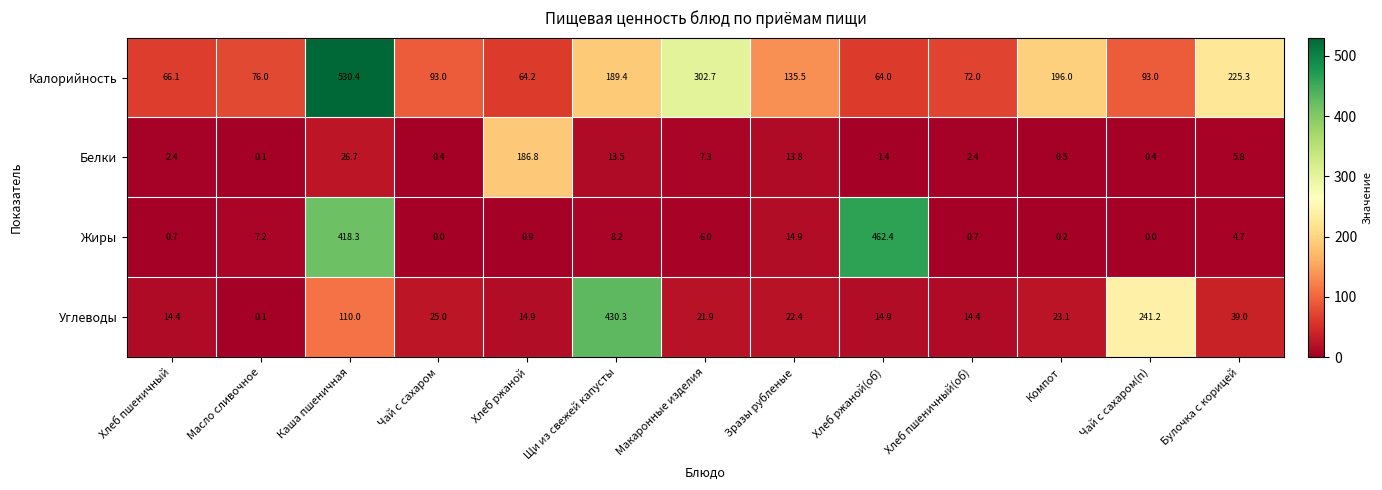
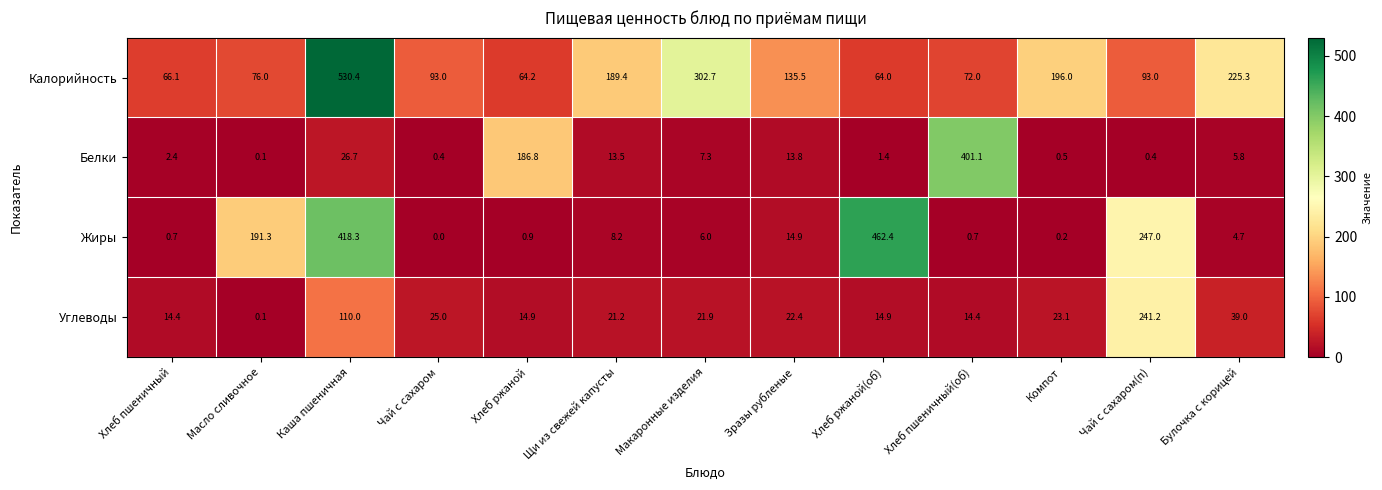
  {
    "Калорийность": {
      "Хлеб пшеничный": 66.1,
      "Масло сливочное": 76.0,
      "Каша пшеничная": 530.4,
      "Чай с сахаром": 93.0,
      "Хлеб ржаной": 64.2,
      "Щи из свежей капусты": 189.4,
      "Макаронные изделия": 302.7,
      "Зразы рубленые": 135.5,
      "Хлеб ржаной(об)": 64.0,
      "Хлеб пшеничный(об)": 72.0,
      "Компот": 196.0,
      "Чай с сахаром(п)": 93.0,
      "Булочка с корицей": 225.3
    },
    "Белки": {
      "Хлеб пшеничный": 2.4,
      "Масло сливочное": 0.1,
      "Каша пшеничная": 26.7,
      "Чай с сахаром": 0.4,
      "Хлеб ржаной": 186.8,
      "Щи из свежей капусты": 13.5,
      "Макаронные изделия": 7.3,
      "Зразы рубленые": 13.8,
      "Хлеб ржаной(об)": 1.4,
-     "Хлеб пшеничный(об)": 2.4,
+     "Хлеб пшеничный(об)": 401.1,
      "Компот": 0.5,
      "Чай с сахаром(п)": 0.4,
      "Булочка с корицей": 5.8
    },
    "Жиры": {
      "Хлеб пшеничный": 0.7,
-     "Масло сливочное": 7.2,
+     "Масло сливочное": 191.3,
      "Каша пшеничная": 418.3,
      "Чай с сахаром": 0.0,
      "Хлеб ржаной": 0.9,
      "Щи из свежей капусты": 8.2,
      "Макаронные изделия": 6.0,
      "Зразы рубленые": 14.9,
      "Хлеб ржаной(об)": 462.4,
      "Хлеб пшеничный(об)": 0.7,
      "Компот": 0.2,
-     "Чай с сахаром(п)": 0.0,
+     "Чай с сахаром(п)": 247.0,
      "Булочка с корицей": 4.7
    },
    "Углеводы": {
      "Хлеб пшеничный": 14.4,
      "Масло сливочное": 0.1,
      "Каша пшеничная": 110.0,
      "Чай с сахаром": 25.0,
      "Хлеб ржаной": 14.9,
-     "Щи из свежей капусты": 430.3,
+     "Щи из свежей капусты": 21.2,
      "Макаронные изделия": 21.9,
      "Зразы рубленые": 22.4,
      "Хлеб ржаной(об)": 14.9,
      "Хлеб пшеничный(об)": 14.4,
      "Компот": 23.1,
      "Чай с сахаром(п)": 241.2,
      "Булочка с корицей": 39.0
    }
  }
